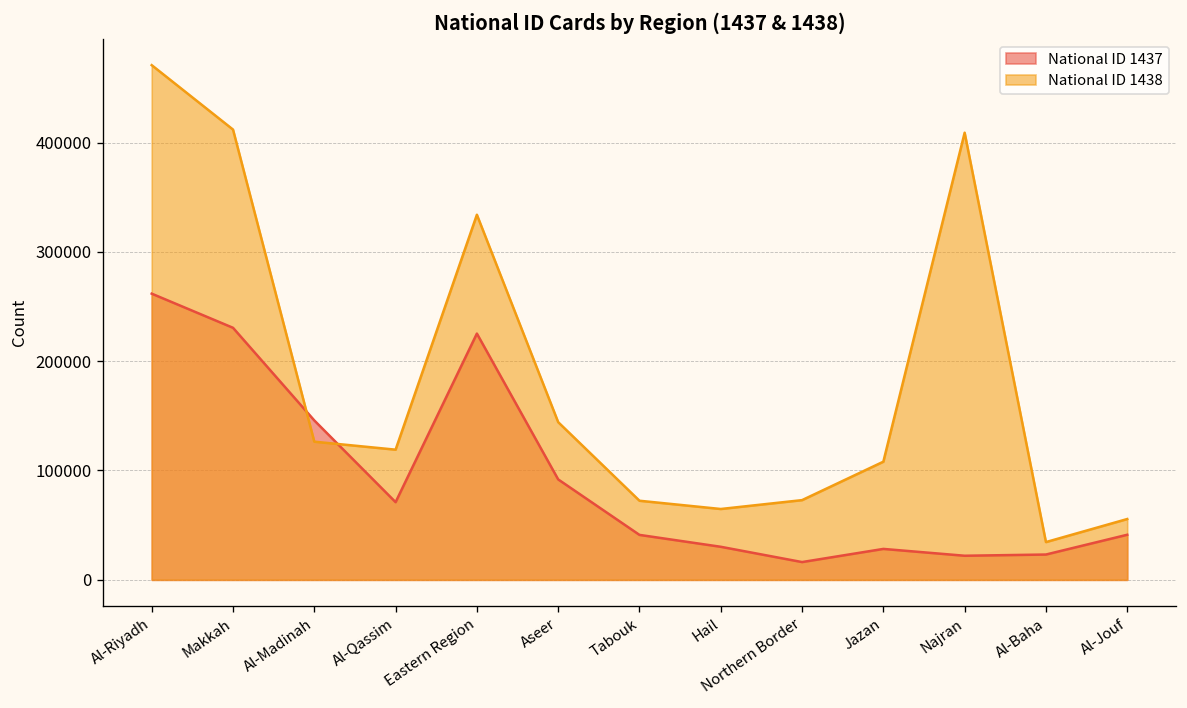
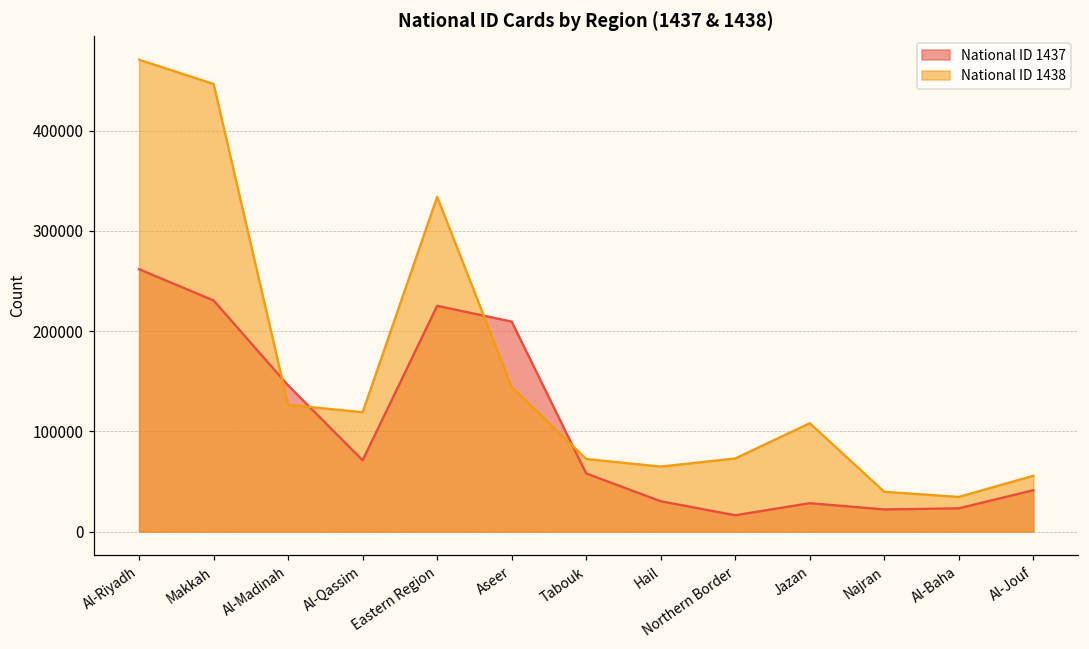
  {
    "National ID 1437": {
      "Al-Riyadh": 260000,
      "Makkah": 230000,
      "Al-Madinah": 150000,
      "Al-Qassim": 70000,
      "Eastern Region": 230000,
-     "Aseer": 90000,
-     "Tabouk": 40000,
+     "Aseer": 210000,
+     "Tabouk": 60000,
      "Hail": 30000,
      "Northern Border": 20000,
      "Jazan": 30000,
      "Najran": 20000,
      "Al-Baha": 20000,
      "Al-Jouf": 40000
    },
    "National ID 1438": {
      "Al-Riyadh": 470000,
-     "Makkah": 410000,
+     "Makkah": 450000,
      "Al-Madinah": 130000,
      "Al-Qassim": 120000,
      "Eastern Region": 330000,
      "Aseer": 140000,
      "Tabouk": 70000,
      "Hail": 60000,
      "Northern Border": 70000,
      "Jazan": 110000,
-     "Najran": 410000,
+     "Najran": 40000,
      "Al-Baha": 30000,
      "Al-Jouf": 60000
    }
  }
